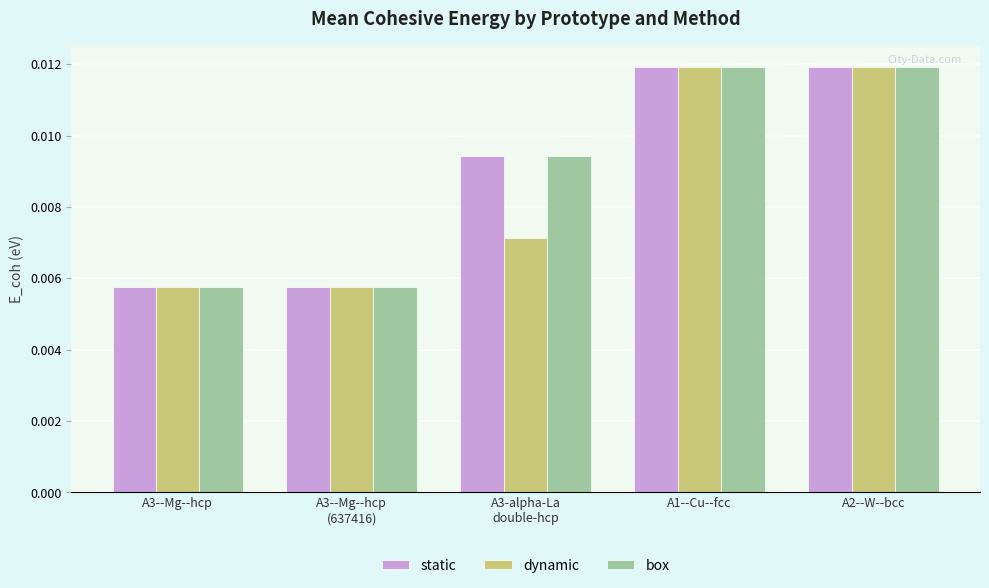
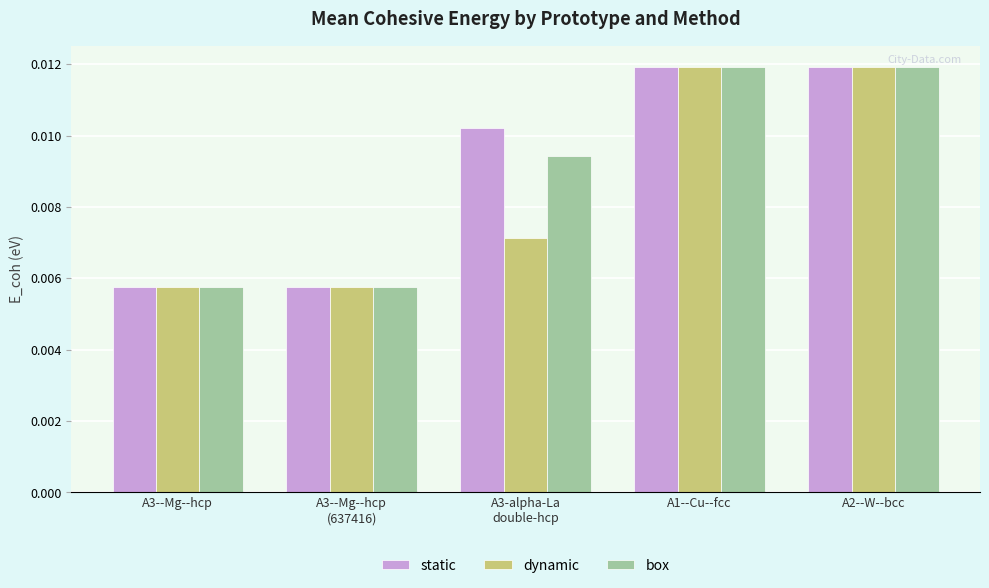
  {
    "static": {
      "A3--Mg--hcp": 0.0057,
      "A3--Mg--hcp (637416)": 0.0057,
-     "A3-alpha-La double-hcp": 0.0094,
+     "A3-alpha-La double-hcp": 0.0102,
      "A1--Cu--fcc": 0.0119,
      "A2--W--bcc": 0.0119
    }
  }
